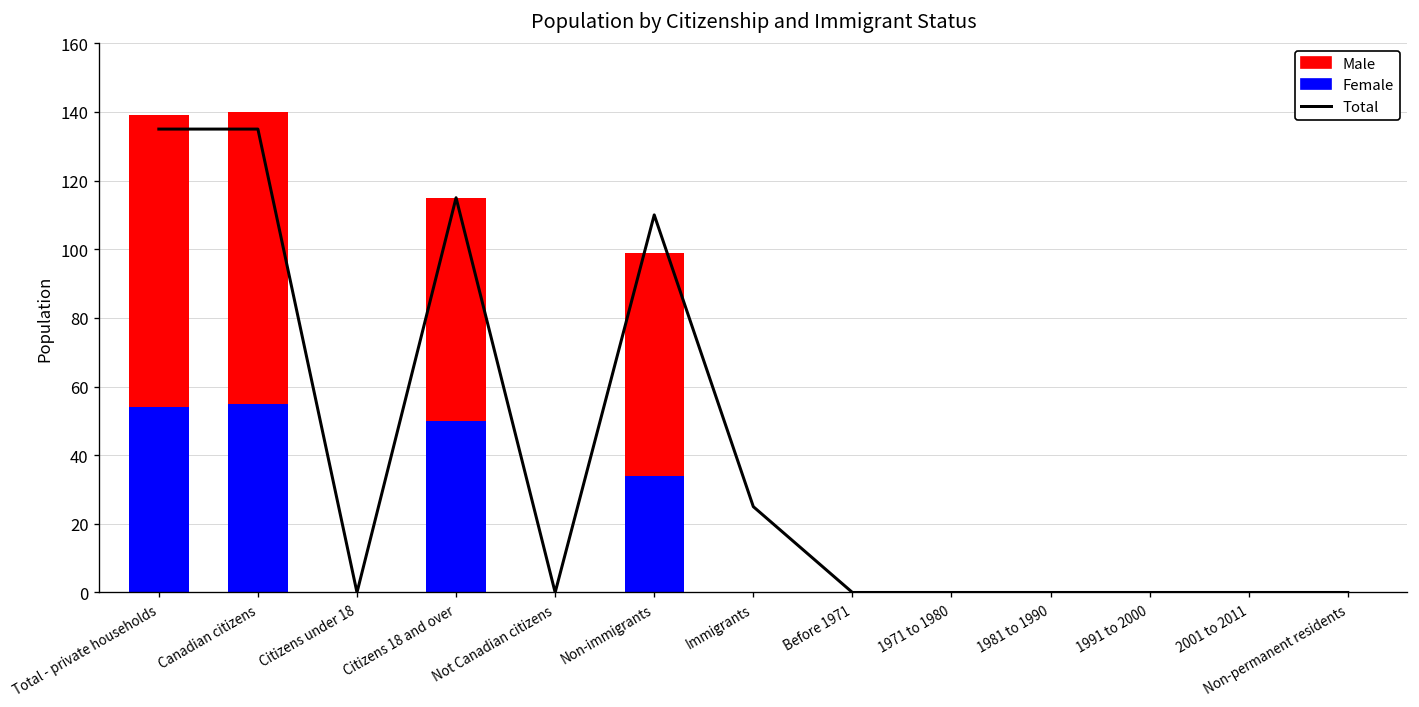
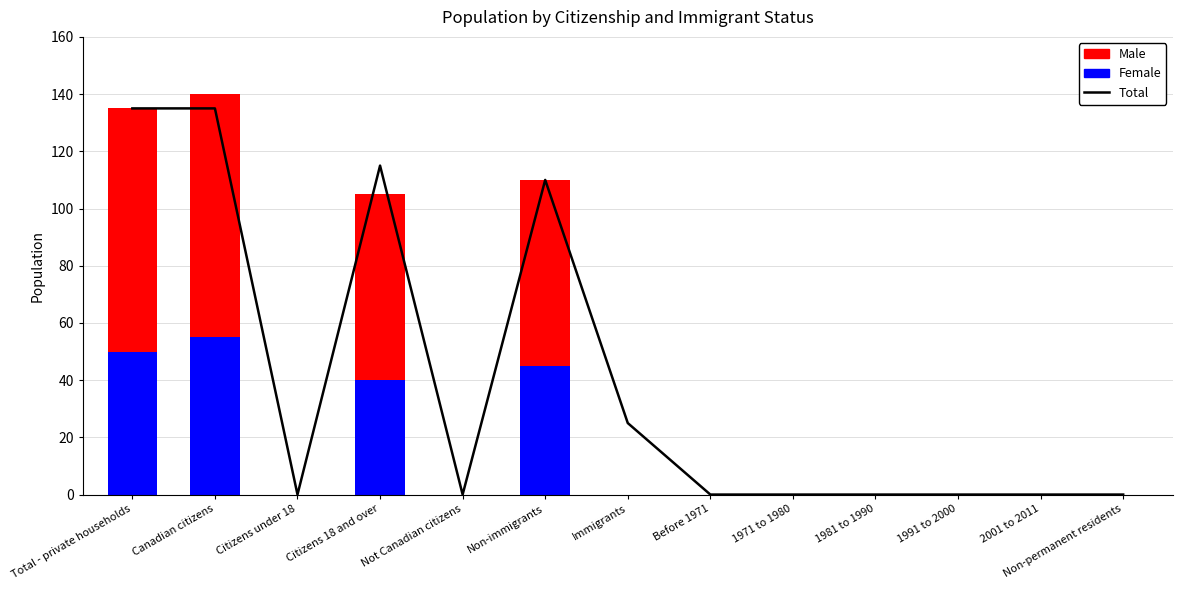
  {
    "Female": {
-     "Total - private households": 54,
+     "Total - private households": 50,
      "Canadian citizens": 55,
      "Citizens under 18": 0,
-     "Citizens 18 and over": 50,
+     "Citizens 18 and over": 40,
      "Not Canadian citizens": 0,
-     "Non-immigrants": 34,
+     "Non-immigrants": 45,
      "Immigrants": 0,
      "Before 1971": 0,
      "1971 to 1980": 0,
      "1981 to 1990": 0,
      "1991 to 2000": 0,
      "2001 to 2011": 0,
      "Non-permanent residents": 0
    },
    "Total": {
      "Total - private households": 135,
      "Canadian citizens": 135,
      "Citizens under 18": 0,
      "Citizens 18 and over": 115,
      "Not Canadian citizens": 0,
      "Non-immigrants": 110,
      "Immigrants": 25,
      "Before 1971": 0,
      "1971 to 1980": 0,
      "1981 to 1990": 0,
      "1991 to 2000": 0,
      "2001 to 2011": 0,
      "Non-permanent residents": 0
    },
    "Male": {
      "Total - private households": 85,
      "Canadian citizens": 85,
      "Citizens under 18": 0,
      "Citizens 18 and over": 65,
      "Not Canadian citizens": 0,
      "Non-immigrants": 65,
      "Immigrants": 0,
      "Before 1971": 0,
      "1971 to 1980": 0,
      "1981 to 1990": 0,
      "1991 to 2000": 0,
      "2001 to 2011": 0,
      "Non-permanent residents": 0
    }
  }
